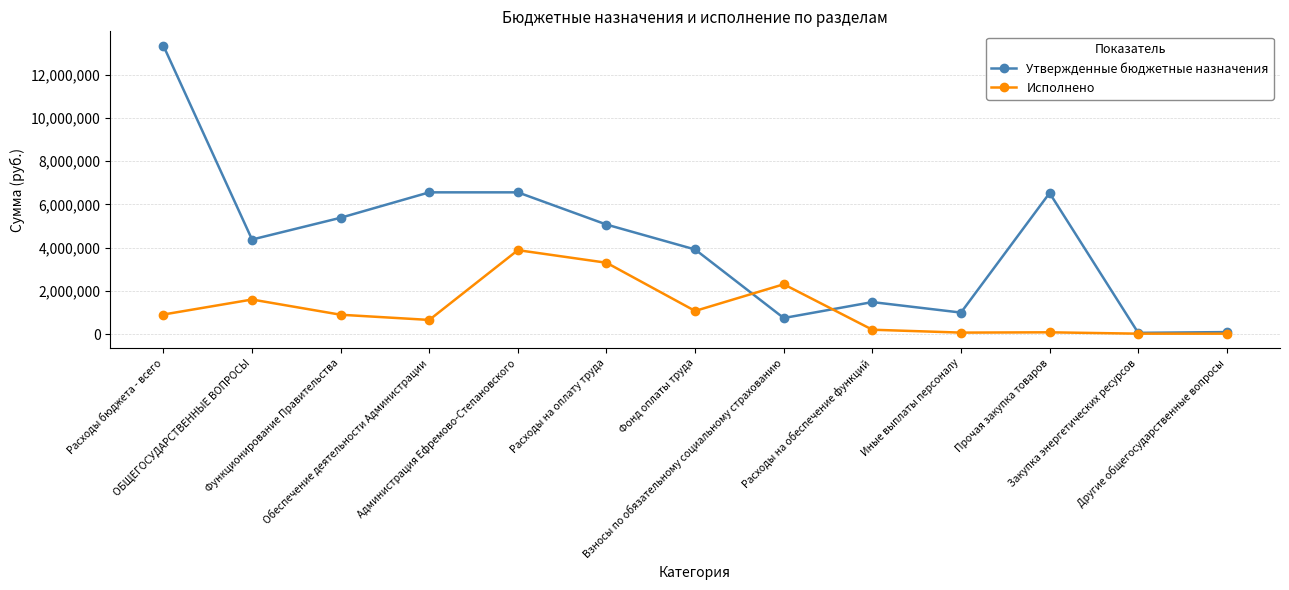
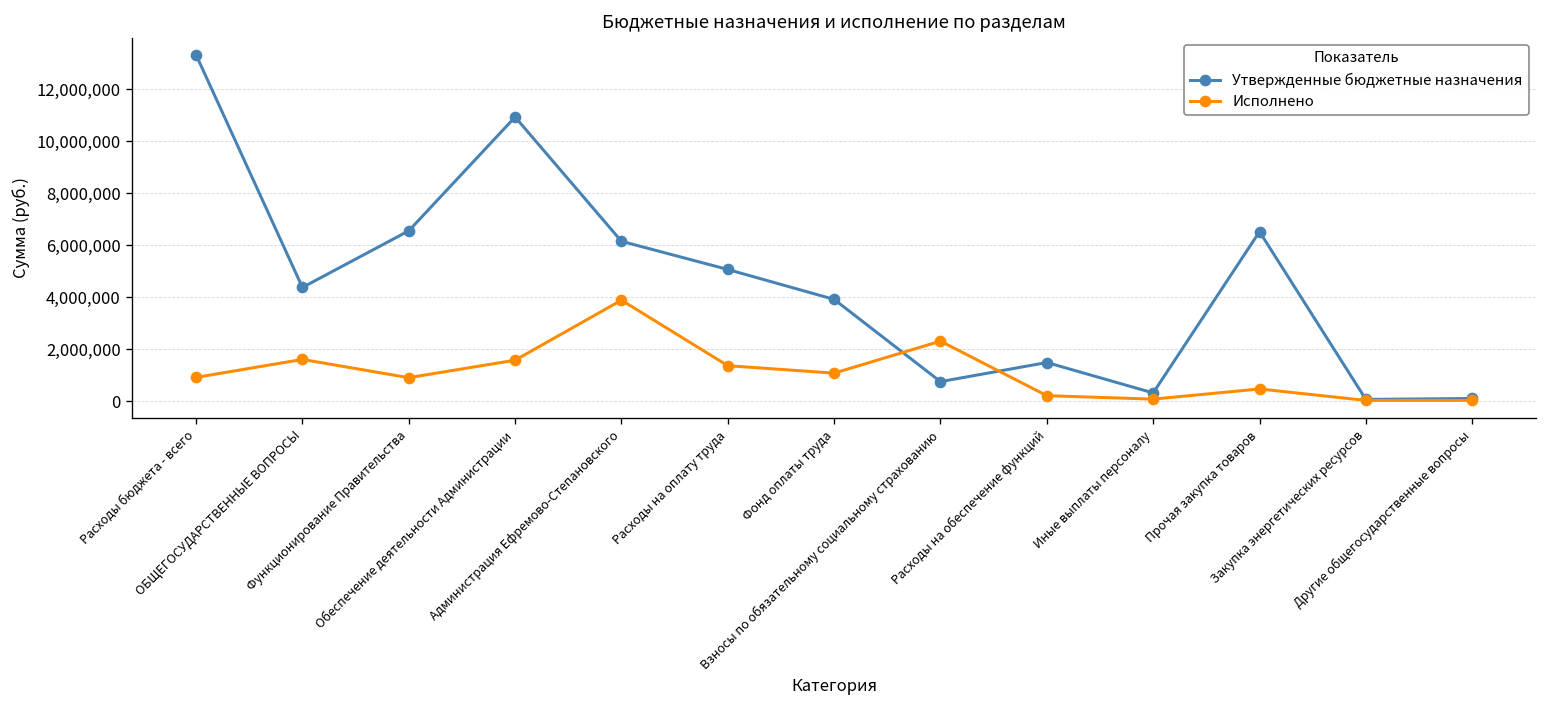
  {
    "Утвержденные бюджетные назначения": {
      "Расходы бюджета - всего": "13,300,000",
      "ОБЩЕГОСУДАРСТВЕННЫЕ ВОПРОСЫ": "4,400,000",
-     "Функционирование Правительства": "5,400,000",
-     "Обеспечение деятельности Администрации": "6,600,000",
-     "Администрация Ефремово-Степановского": "6,600,000",
+     "Функционирование Правительства": "6,600,000",
+     "Обеспечение деятельности Администрации": "10,900,000",
+     "Администрация Ефремово-Степановского": "6,200,000",
      "Расходы на оплату труда": "5,100,000",
      "Фонд оплаты труда": "3,900,000",
      "Взносы по обязательному социальному страхованию": "800,000",
      "Расходы на обеспечение функций": "1,500,000",
-     "Иные выплаты персоналу": "1,000,000",
+     "Иные выплаты персоналу": "300,000",
      "Прочая закупка товаров": "6,500,000"
    },
    "Исполнено": {
      "Расходы бюджета - всего": "900,000",
      "ОБЩЕГОСУДАРСТВЕННЫЕ ВОПРОСЫ": "1,600,000",
      "Функционирование Правительства": "900,000",
-     "Обеспечение деятельности Администрации": "700,000",
+     "Обеспечение деятельности Администрации": "1,600,000",
      "Администрация Ефремово-Степановского": "3,900,000",
-     "Расходы на оплату труда": "3,300,000",
+     "Расходы на оплату труда": "1,400,000",
      "Фонд оплаты труда": "1,100,000",
      "Взносы по обязательному социальному страхованию": "2,300,000",
      "Расходы на обеспечение функций": "200,000",
      "Иные выплаты персоналу": "100,000",
-     "Прочая закупка товаров": "100,000"
+     "Прочая закупка товаров": "500,000"
    }
  }
